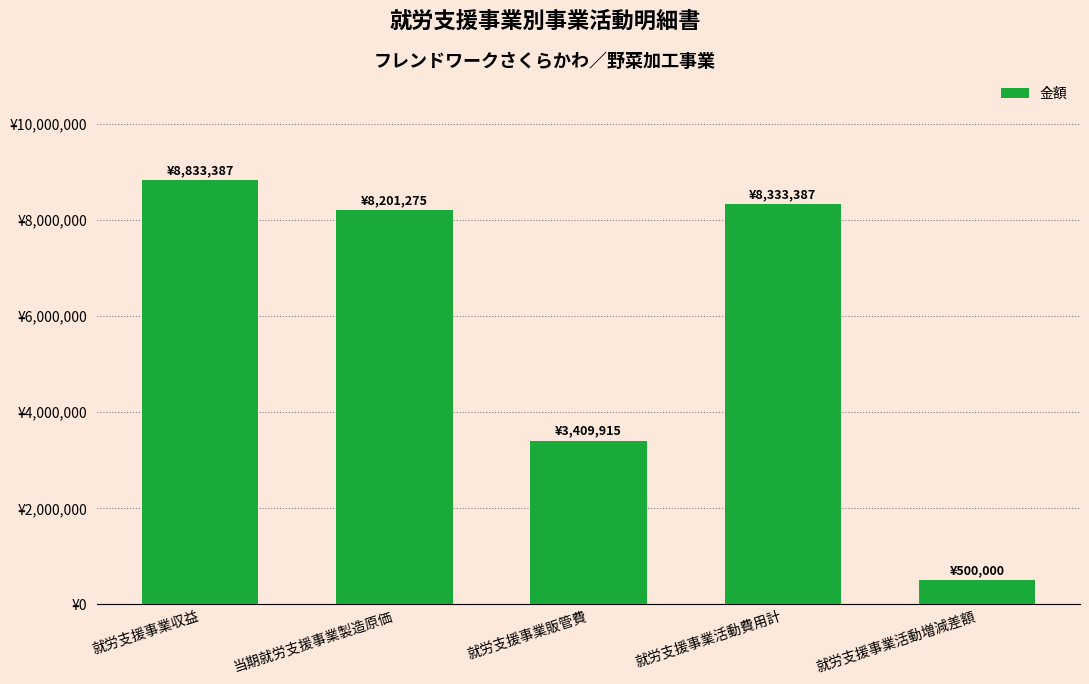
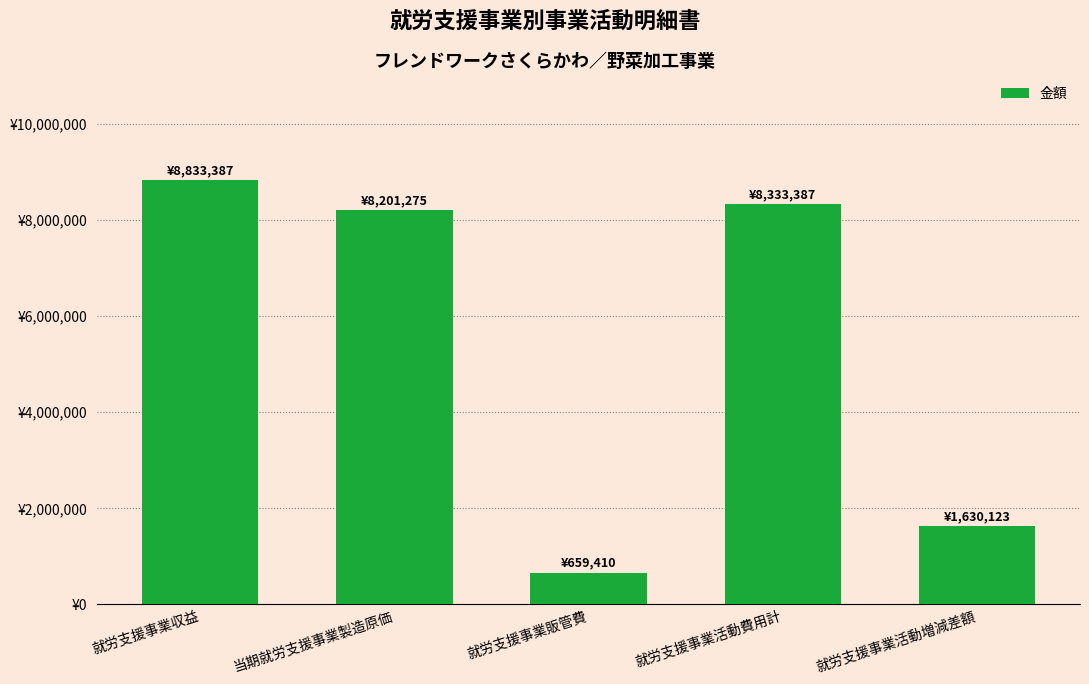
  {
    "就労支援事業収益": "¥8,833,387",
    "当期就労支援事業製造原価": "¥8,201,275",
-   "就労支援事業販管費": "¥3,409,915",
+   "就労支援事業販管費": "¥659,410",
    "就労支援事業活動費用計": "¥8,333,387",
-   "就労支援事業活動増減差額": "¥500,000"
+   "就労支援事業活動増減差額": "¥1,630,123"
  }
